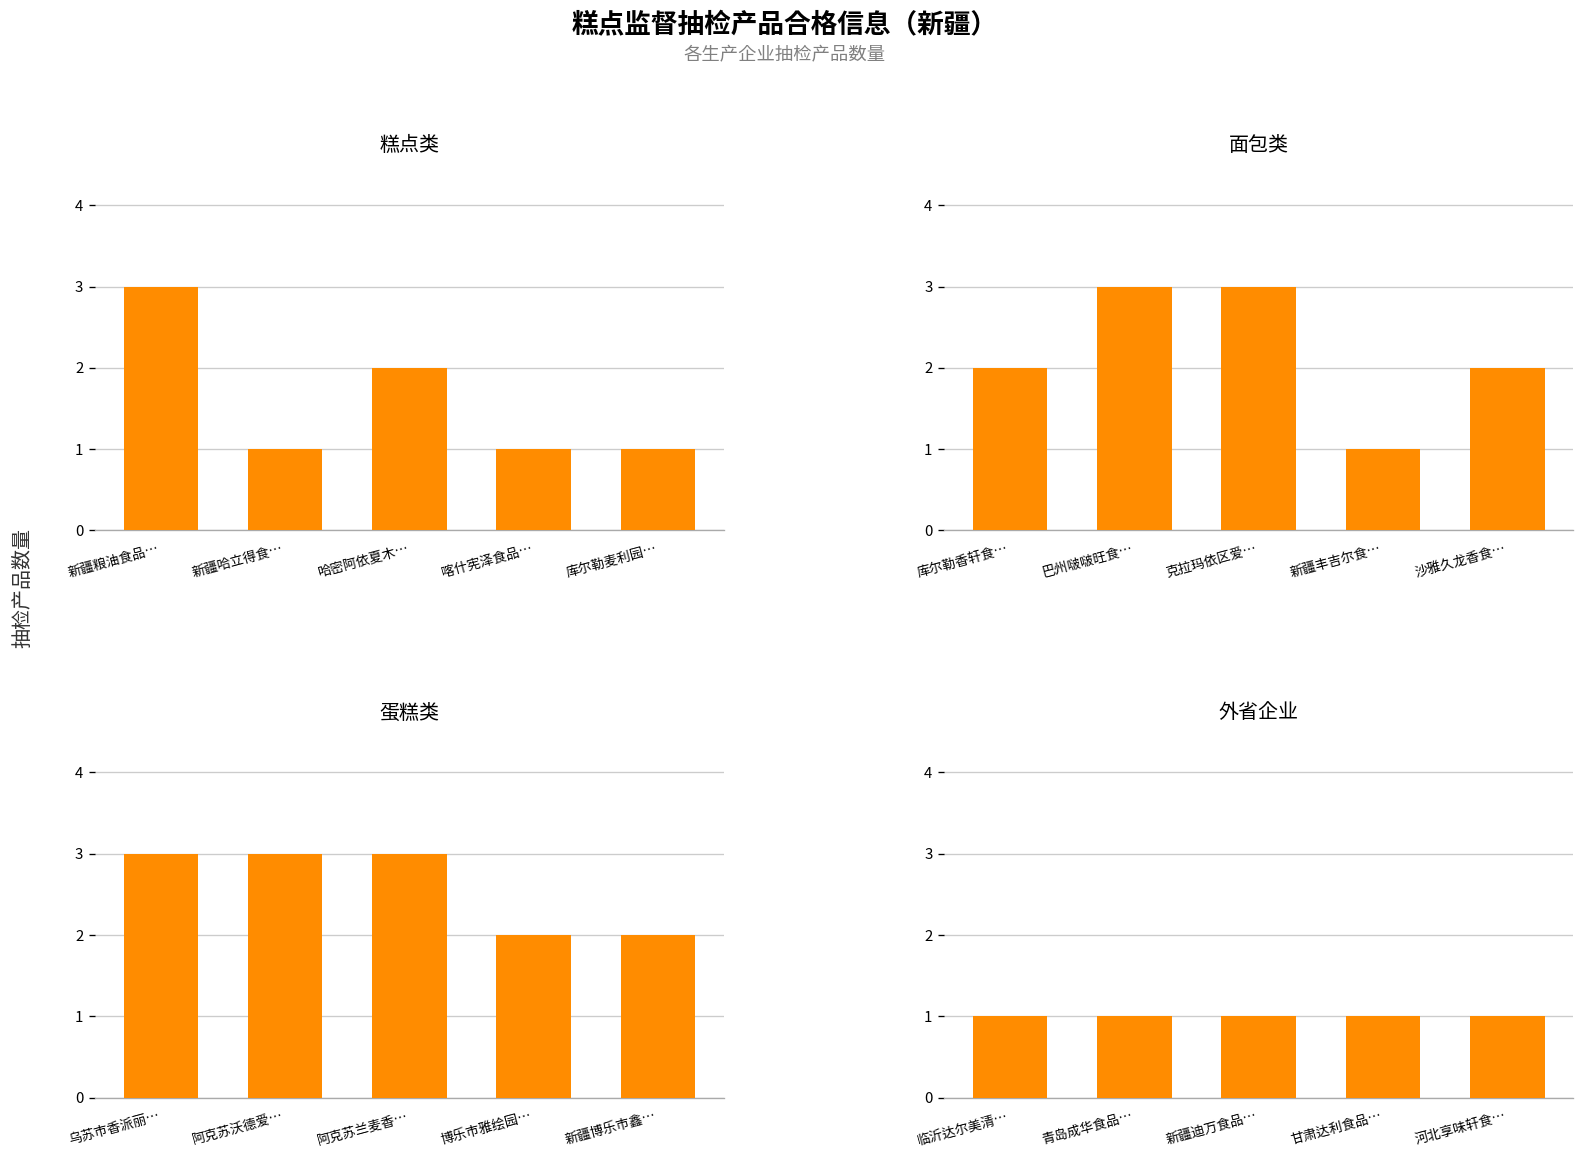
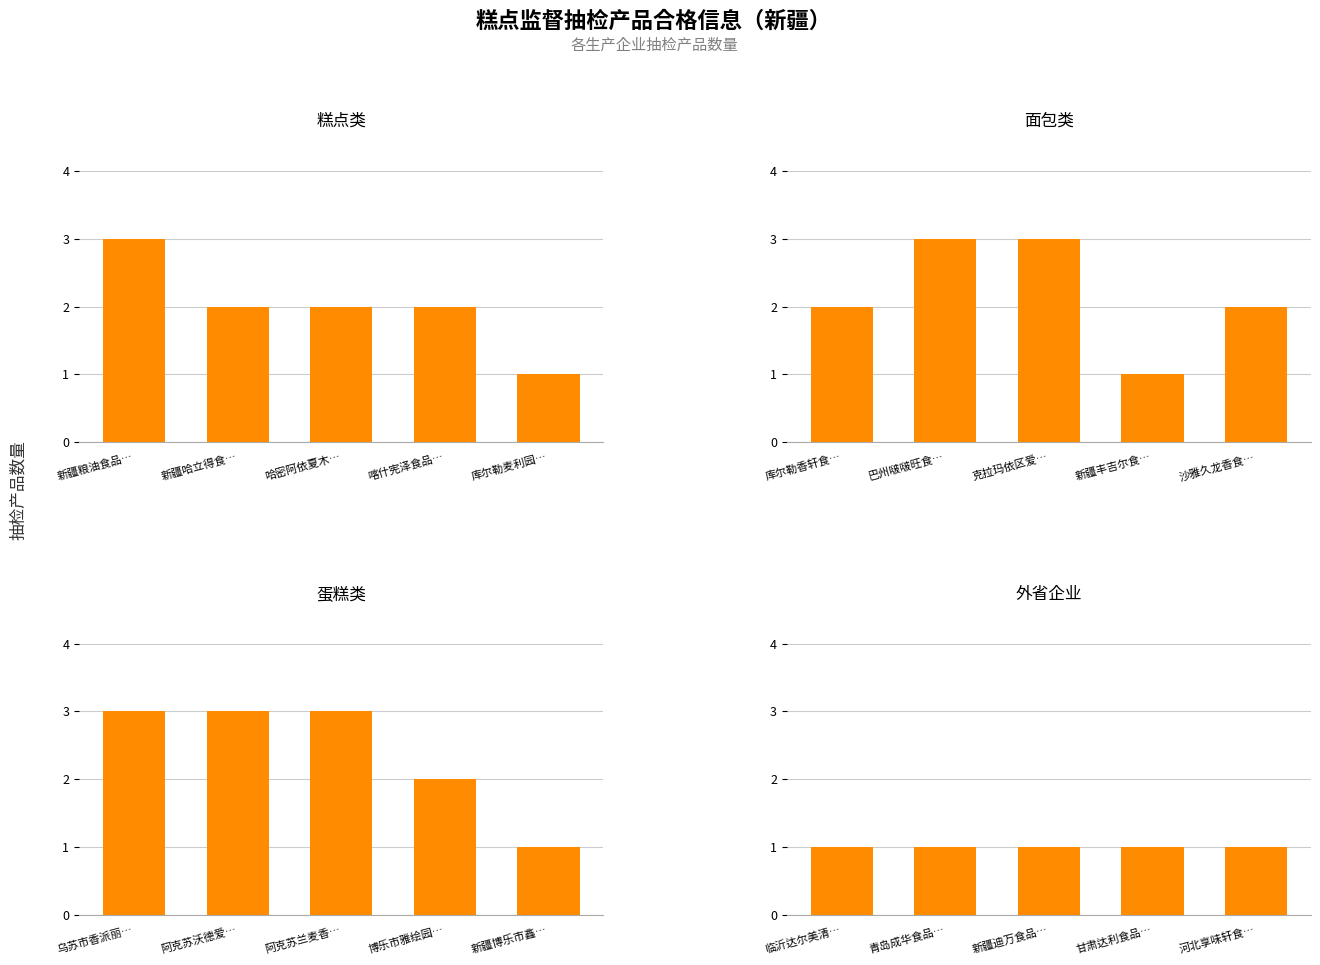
  {
    "糕点类": {
      "新疆粮油食品…": 3,
-     "新疆哈立得食…": 1,
+     "新疆哈立得食…": 2,
      "哈密阿依夏木…": 2,
-     "喀什宪泽食品…": 1,
+     "喀什宪泽食品…": 2,
      "库尔勒麦利园…": 1
    },
    "面包类": {
      "库尔勒香轩食…": 2.0,
      "巴州啵啵旺食…": 3.0,
      "克拉玛依区爱…": 3.0,
      "新疆丰吉尔食…": 1.0,
      "沙雅久龙香食…": 2.0
    },
    "蛋糕类": {
      "乌苏市香派丽…": 3,
      "阿克苏沃德爱…": 3,
      "阿克苏兰麦香…": 3,
      "博乐市雅绘园…": 2,
-     "新疆博乐市鑫…": 2
+     "新疆博乐市鑫…": 1
    },
    "外省企业": {
      "临沂达尔美清…": 1.0,
      "青岛成华食品…": 1.0,
      "新疆迪万食品…": 1.0,
      "甘肃达利食品…": 1.0,
      "河北享味轩食…": 1.0
    }
  }
